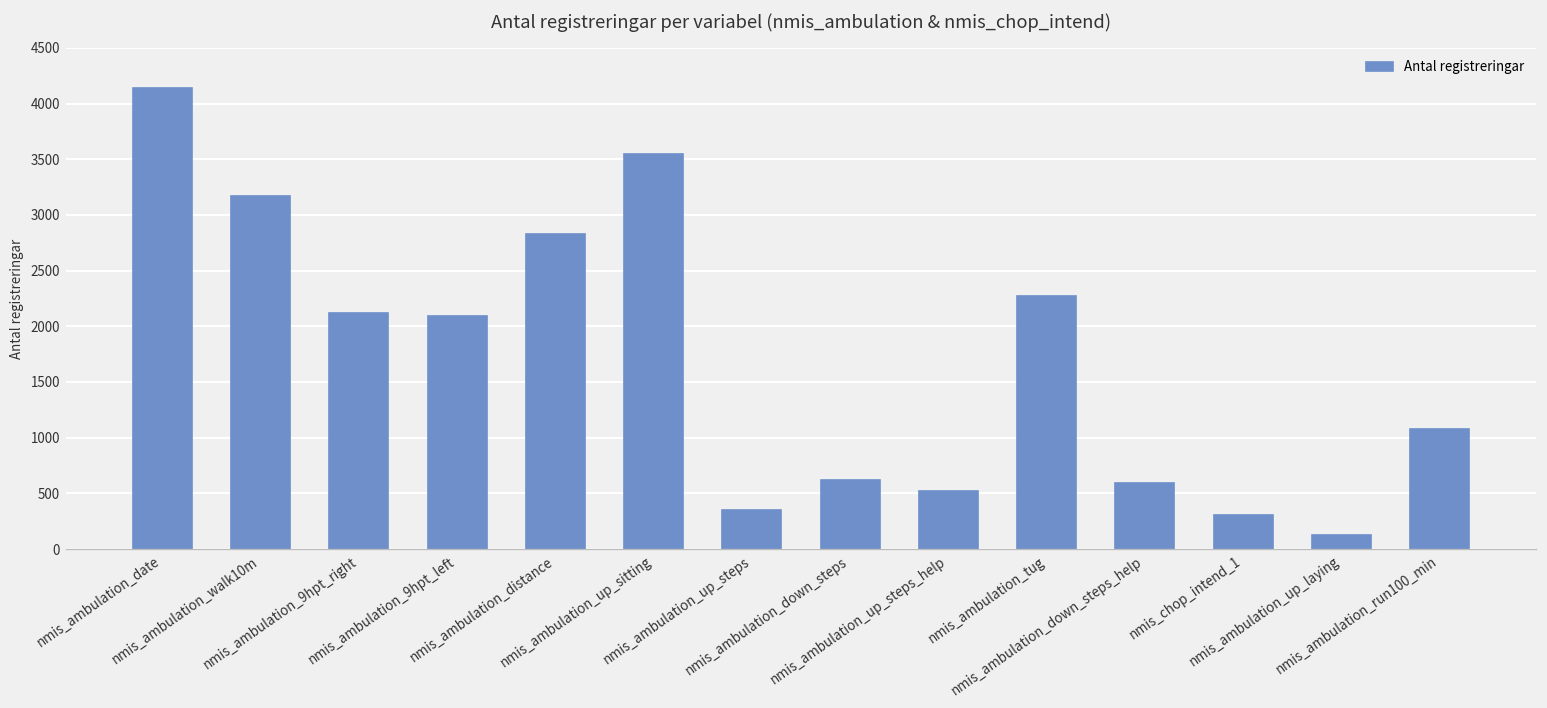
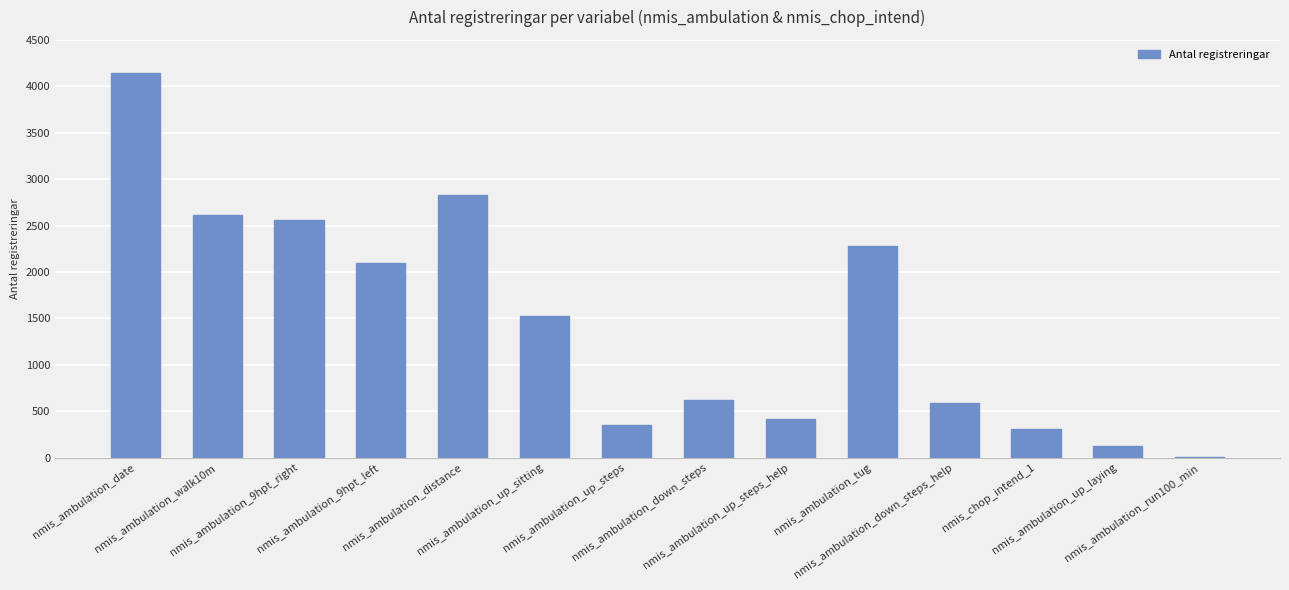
  {
    "nmis_ambulation_date": 4100,
-   "nmis_ambulation_walk10m": 3200,
-   "nmis_ambulation_9hpt_right": 2100,
+   "nmis_ambulation_walk10m": 2600,
+   "nmis_ambulation_9hpt_right": 2600,
    "nmis_ambulation_9hpt_left": 2100,
    "nmis_ambulation_distance": 2800,
-   "nmis_ambulation_up_sitting": 3500,
+   "nmis_ambulation_up_sitting": 1500,
    "nmis_ambulation_up_steps": 300,
    "nmis_ambulation_down_steps": 600,
-   "nmis_ambulation_up_steps_help": 500,
+   "nmis_ambulation_up_steps_help": 400,
    "nmis_ambulation_tug": 2300,
    "nmis_ambulation_down_steps_help": 600,
    "nmis_chop_intend_1": 300,
    "nmis_ambulation_up_laying": 100,
-   "nmis_ambulation_run100_min": 1100
+   "nmis_ambulation_run100_min": 0
  }
